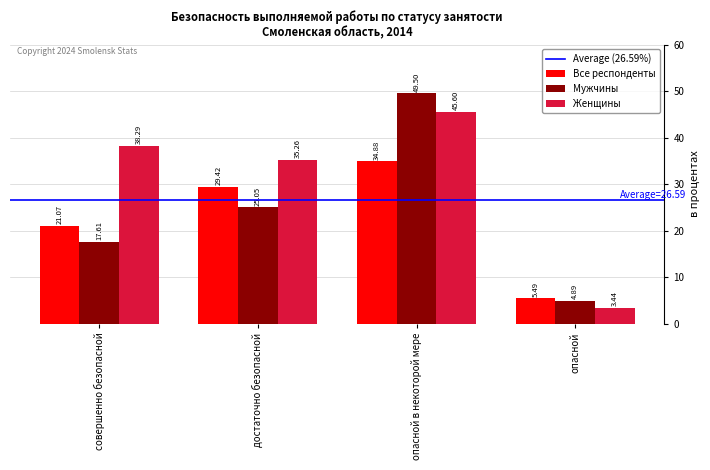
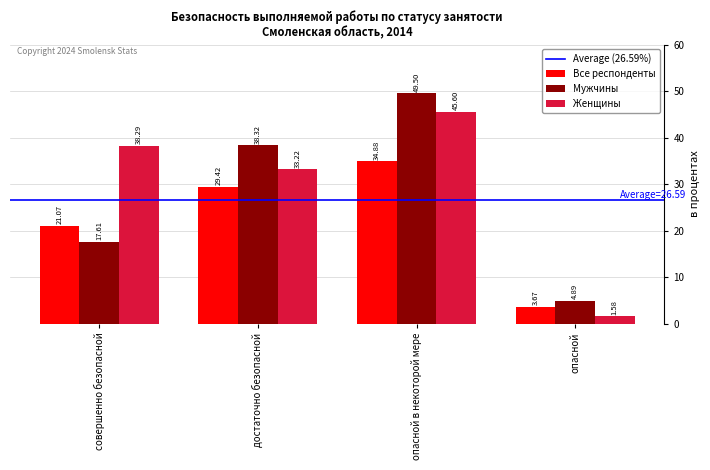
  {
    "Все респонденты": {
      "совершенно безопасной": 21.07,
      "достаточно безопасной": 29.42,
      "опасной в некоторой мере": 34.88,
-     "опасной": 5.49
+     "опасной": 3.67
    },
    "Мужчины": {
      "совершенно безопасной": 17.61,
-     "достаточно безопасной": 25.05,
+     "достаточно безопасной": 38.32,
      "опасной в некоторой мере": 49.50,
      "опасной": 4.89
    },
    "Женщины": {
      "совершенно безопасной": 38.29,
-     "достаточно безопасной": 35.26,
+     "достаточно безопасной": 33.22,
      "опасной в некоторой мере": 45.60,
-     "опасной": 3.44
+     "опасной": 1.58
    }
  }
